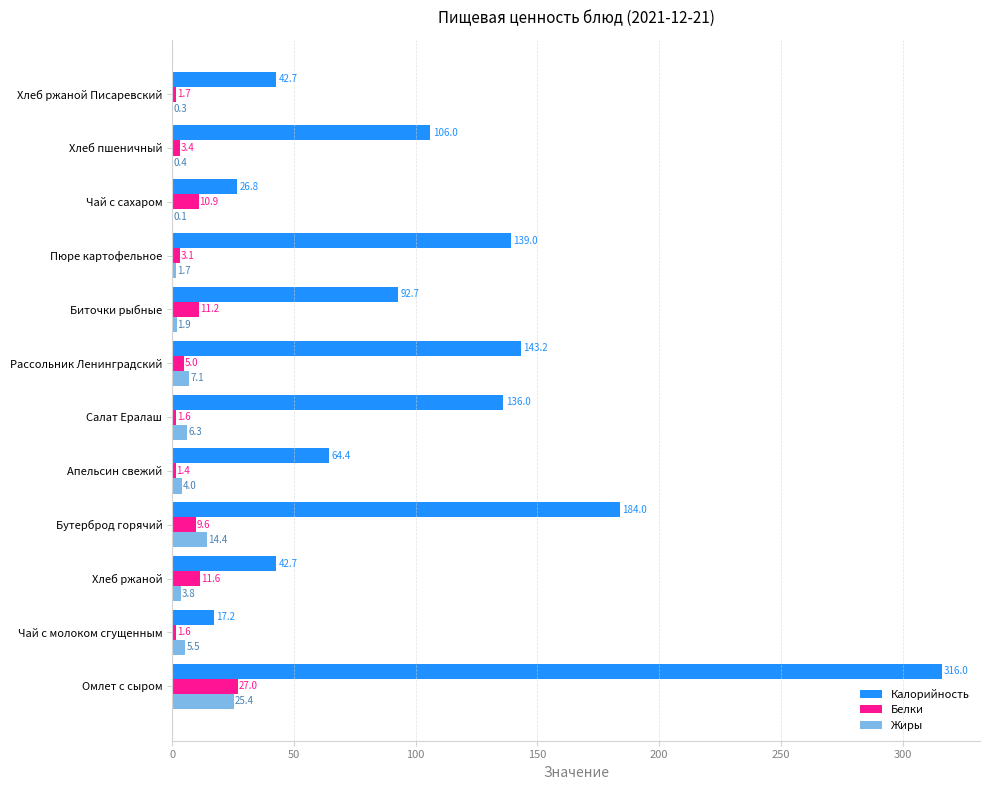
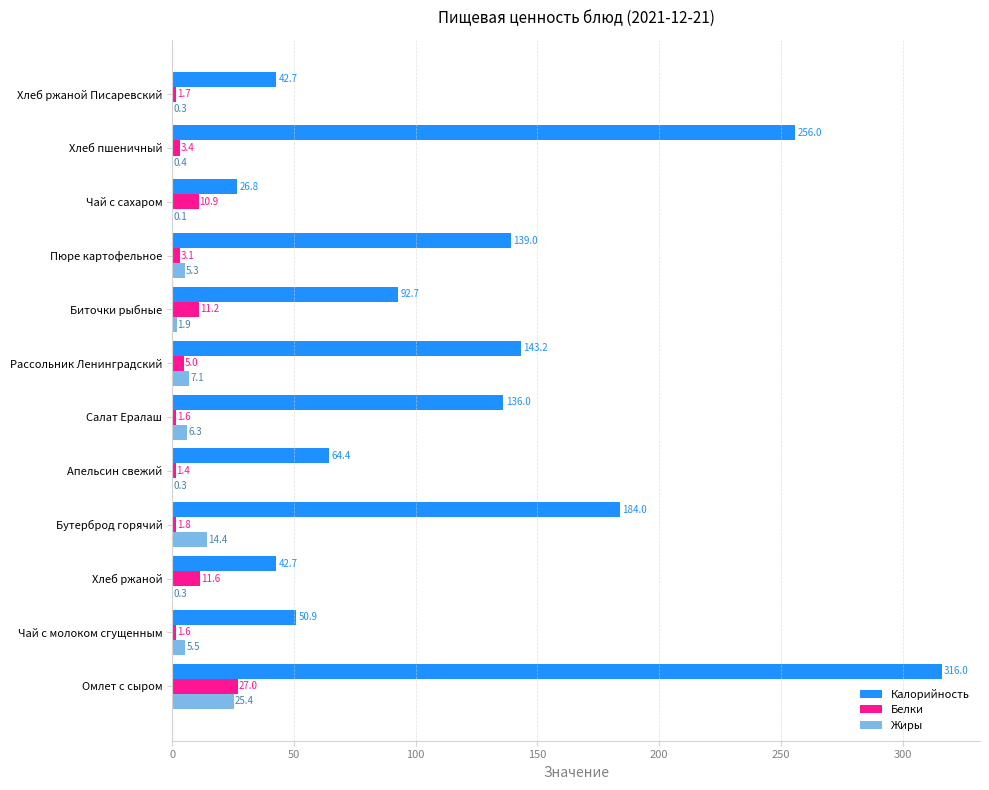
  {
    "Калорийность": {
      "Хлеб ржаной Писаревский": 42.7,
-     "Хлеб пшеничный": 106.0,
+     "Хлеб пшеничный": 256.0,
      "Чай с сахаром": 26.8,
      "Пюре картофельное": 139.0,
      "Биточки рыбные": 92.7,
      "Рассольник Ленинградский": 143.2,
      "Салат Ералаш": 136.0,
      "Апельсин свежий": 64.4,
      "Бутерброд горячий": 184.0,
      "Хлеб ржаной": 42.7,
-     "Чай с молоком сгущенным": 17.2,
+     "Чай с молоком сгущенным": 50.9,
      "Омлет с сыром": 316.0
    },
    "Белки": {
      "Хлеб ржаной Писаревский": 1.7,
      "Хлеб пшеничный": 3.4,
      "Чай с сахаром": 10.9,
      "Пюре картофельное": 3.1,
      "Биточки рыбные": 11.2,
      "Рассольник Ленинградский": 5.0,
      "Салат Ералаш": 1.6,
      "Апельсин свежий": 1.4,
-     "Бутерброд горячий": 9.6,
+     "Бутерброд горячий": 1.8,
      "Хлеб ржаной": 11.6,
      "Чай с молоком сгущенным": 1.6,
      "Омлет с сыром": 27.0
    },
    "Жиры": {
      "Хлеб ржаной Писаревский": 0.3,
      "Хлеб пшеничный": 0.4,
      "Чай с сахаром": 0.1,
-     "Пюре картофельное": 1.7,
+     "Пюре картофельное": 5.3,
      "Биточки рыбные": 1.9,
      "Рассольник Ленинградский": 7.1,
      "Салат Ералаш": 6.3,
-     "Апельсин свежий": 4.0,
+     "Апельсин свежий": 0.3,
      "Бутерброд горячий": 14.4,
-     "Хлеб ржаной": 3.8,
+     "Хлеб ржаной": 0.3,
      "Чай с молоком сгущенным": 5.5,
      "Омлет с сыром": 25.4
    }
  }
